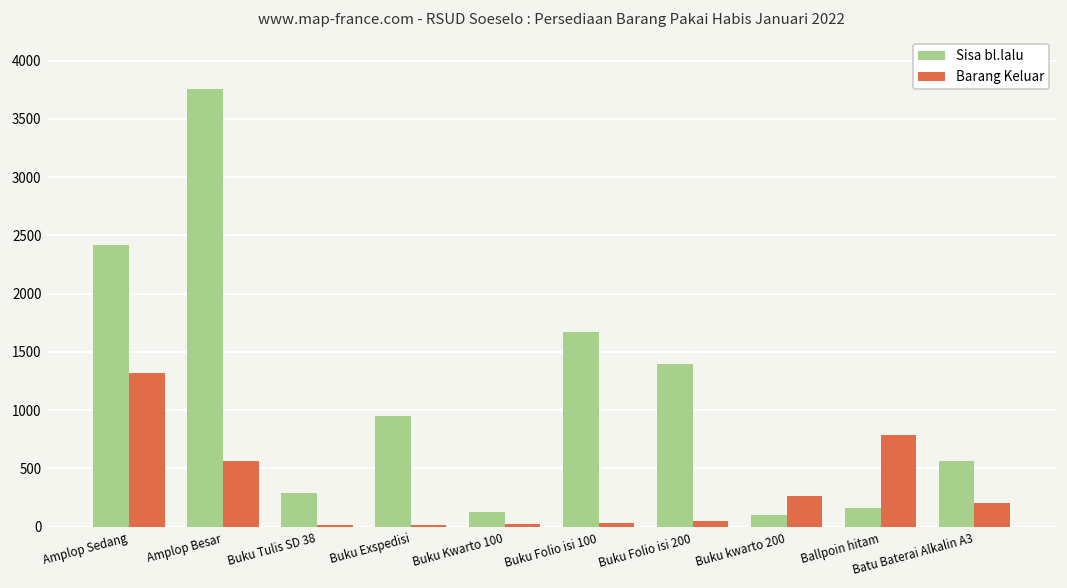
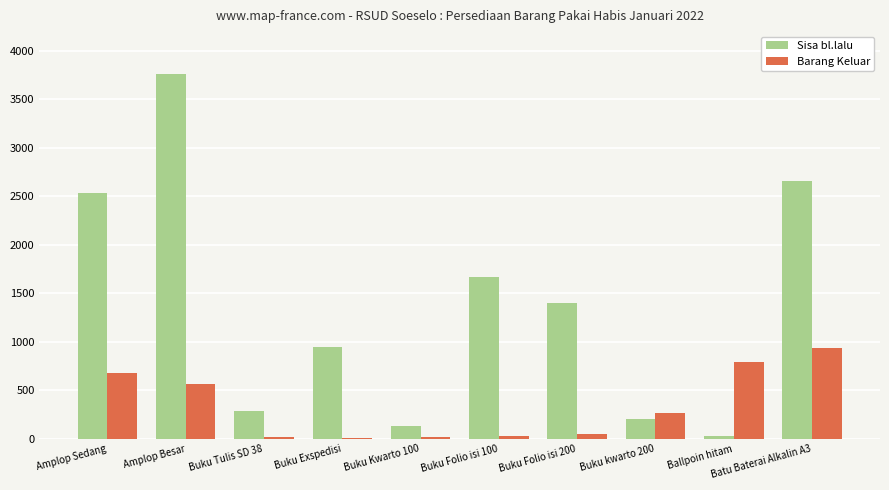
  {
    "Sisa bl.lalu": {
-     "Amplop Sedang": 2400,
+     "Amplop Sedang": 2500,
      "Amplop Besar": 3800,
      "Buku Tulis SD 38": 300,
      "Buku Exspedisi": 900,
      "Buku Kwarto 100": 100,
      "Buku Folio isi 100": 1700,
      "Buku Folio isi 200": 1400,
-     "Buku kwarto 200": 100,
-     "Ballpoin hitam": 200,
-     "Batu Baterai Alkalin A3": 600
+     "Buku kwarto 200": 200,
+     "Ballpoin hitam": 0,
+     "Batu Baterai Alkalin A3": 2700
    },
    "Barang Keluar": {
-     "Amplop Sedang": 1300,
+     "Amplop Sedang": 700,
      "Amplop Besar": 600,
      "Buku Folio isi 100": 0,
      "Buku Folio isi 200": 0,
      "Buku kwarto 200": 300,
      "Ballpoin hitam": 800,
-     "Batu Baterai Alkalin A3": 200
+     "Batu Baterai Alkalin A3": 900
    }
  }
